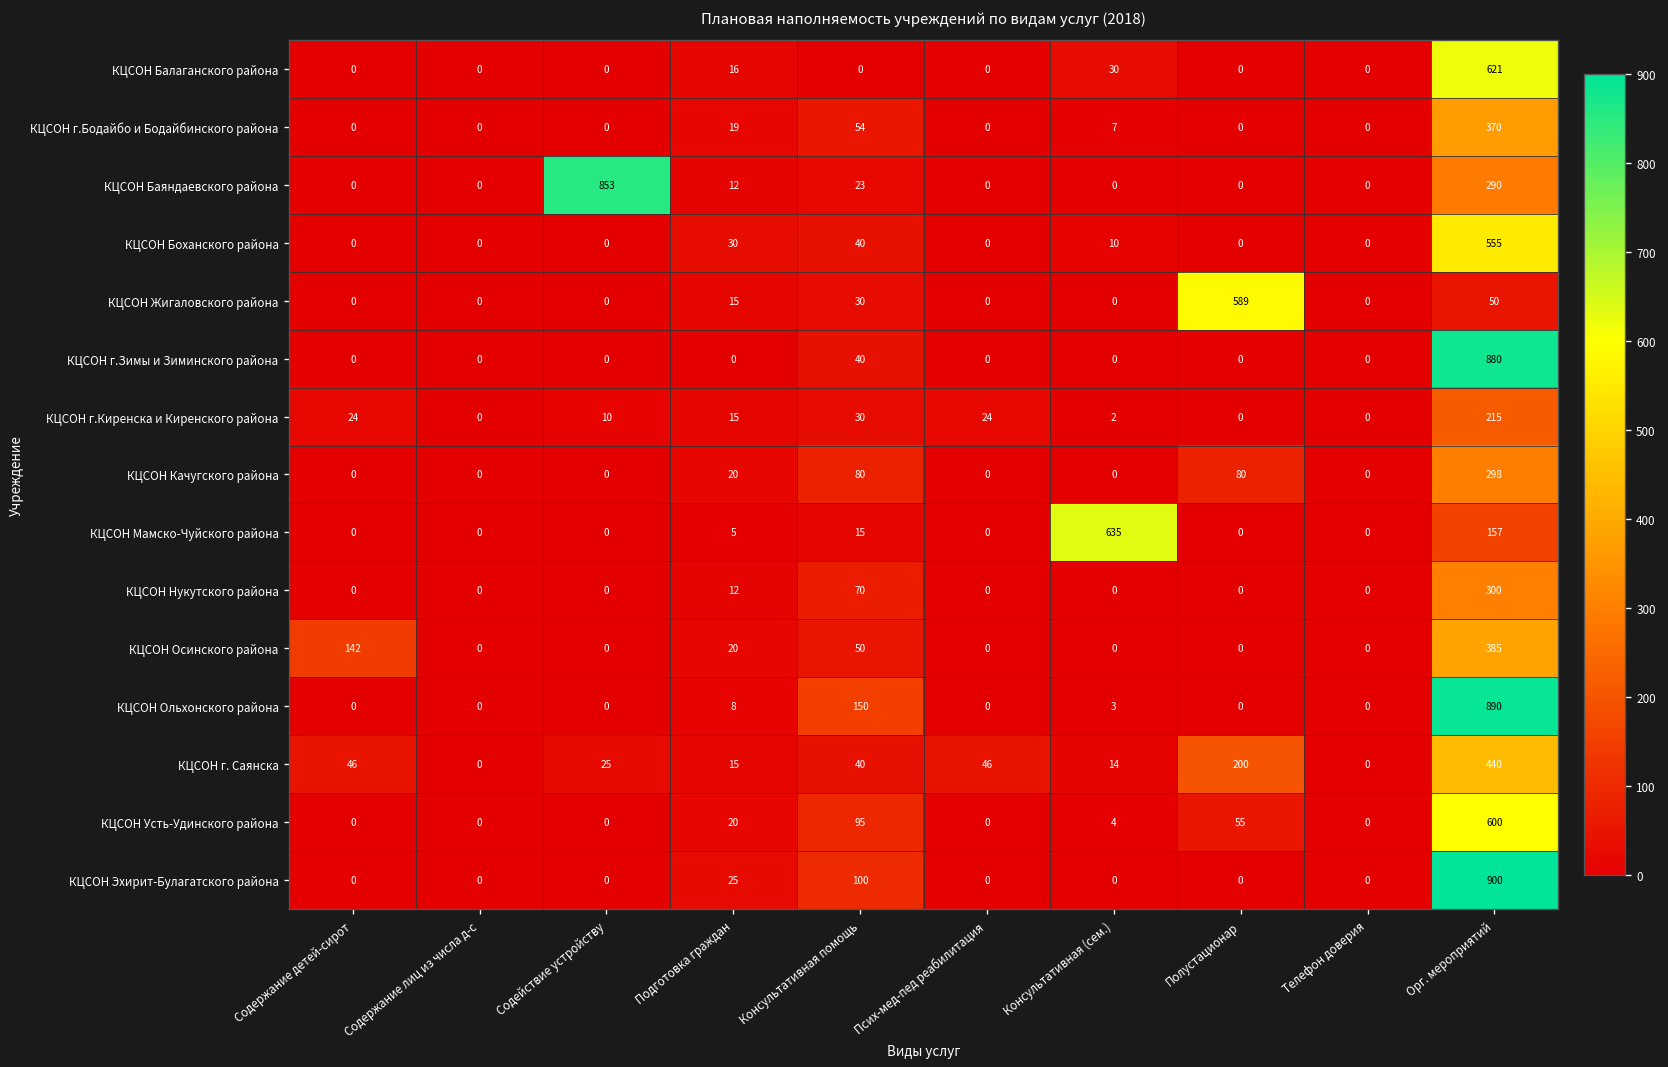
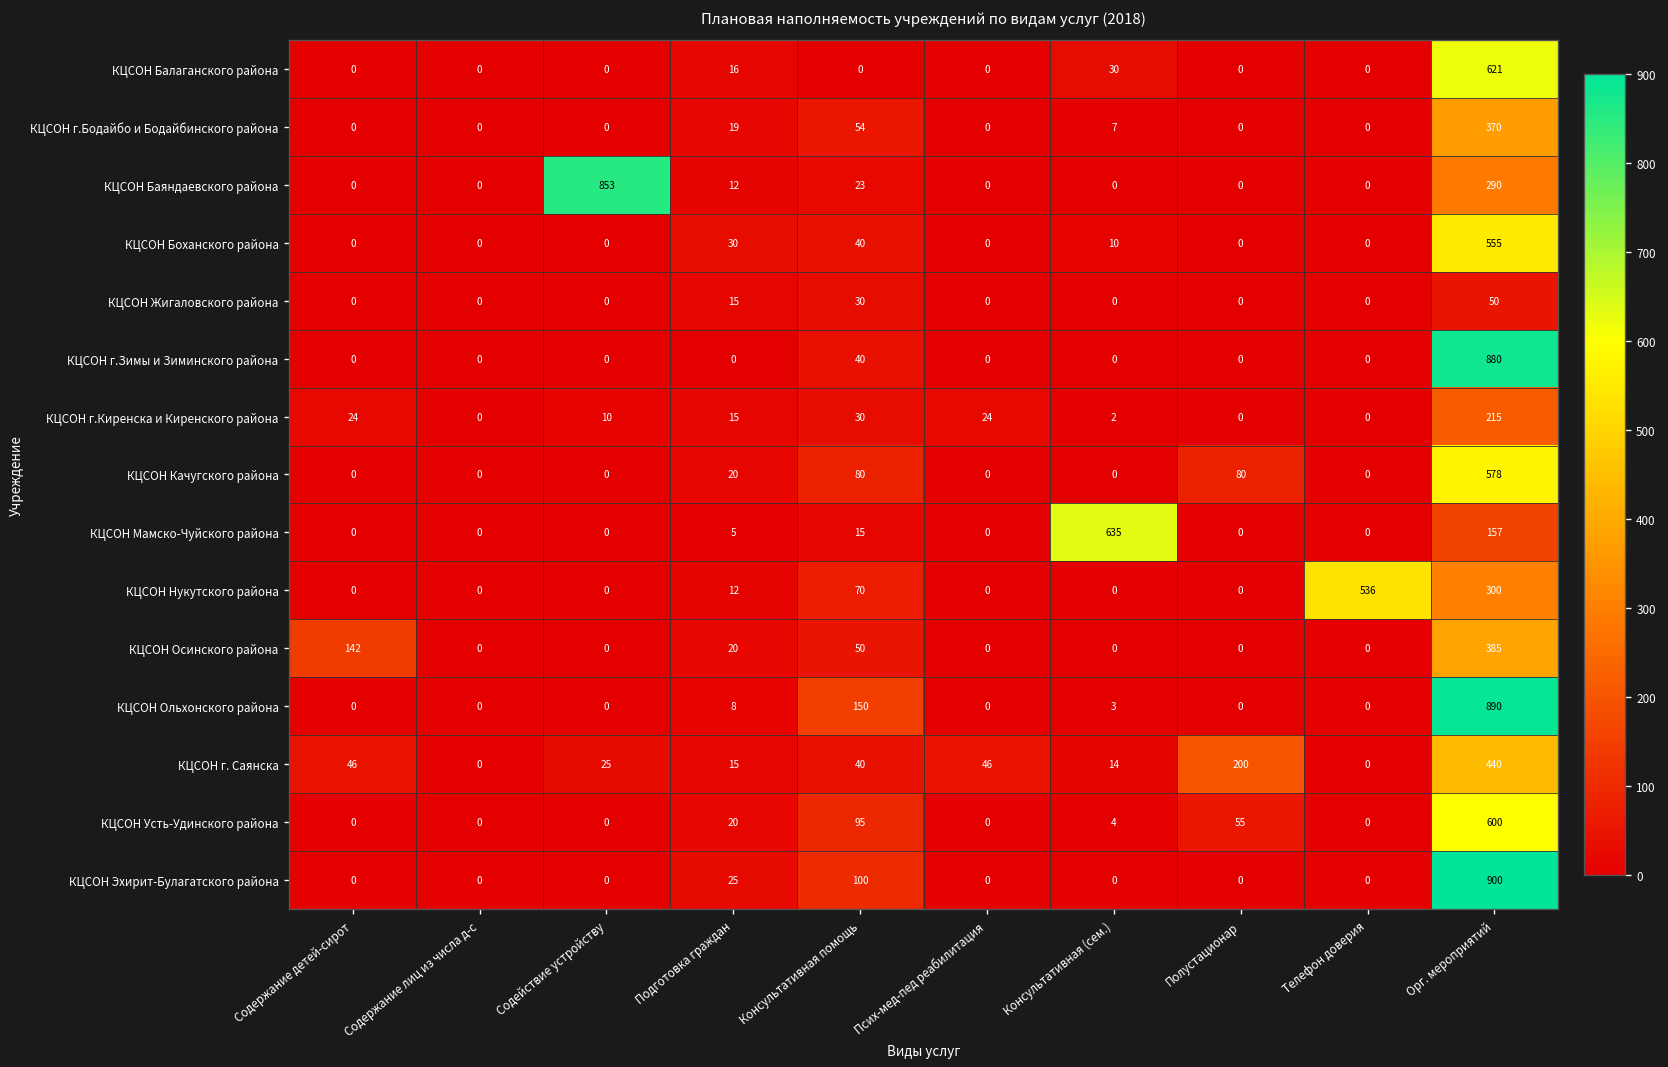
  {
    "КЦСОН Балаганского района": {
      "Содержание детей-сирот": 0,
      "Содержание лиц из числа д-с": 0,
      "Содействие устройству": 0,
      "Подготовка граждан": 16,
      "Консультативная помощь": 0,
      "Псих-мед-пед реабилитация": 0,
      "Консультативная (сем.)": 30,
      "Полустационар": 0,
      "Телефон доверия": 0,
      "Орг. мероприятий": 621
    },
    "КЦСОН г.Бодайбо и Бодайбинского района": {
      "Содержание детей-сирот": 0,
      "Содержание лиц из числа д-с": 0,
      "Содействие устройству": 0,
      "Подготовка граждан": 19,
      "Консультативная помощь": 54,
      "Псих-мед-пед реабилитация": 0,
      "Консультативная (сем.)": 7,
      "Полустационар": 0,
      "Телефон доверия": 0,
      "Орг. мероприятий": 370
    },
    "КЦСОН Баяндаевского района": {
      "Содержание детей-сирот": 0,
      "Содержание лиц из числа д-с": 0,
      "Содействие устройству": 853,
      "Подготовка граждан": 12,
      "Консультативная помощь": 23,
      "Псих-мед-пед реабилитация": 0,
      "Консультативная (сем.)": 0,
      "Полустационар": 0,
      "Телефон доверия": 0,
      "Орг. мероприятий": 290
    },
    "КЦСОН Боханского района": {
      "Содержание детей-сирот": 0,
      "Содержание лиц из числа д-с": 0,
      "Содействие устройству": 0,
      "Подготовка граждан": 30,
      "Консультативная помощь": 40,
      "Псих-мед-пед реабилитация": 0,
      "Консультативная (сем.)": 10,
      "Полустационар": 0,
      "Телефон доверия": 0,
      "Орг. мероприятий": 555
    },
    "КЦСОН Жигаловского района": {
      "Содержание детей-сирот": 0,
      "Содержание лиц из числа д-с": 0,
      "Содействие устройству": 0,
      "Подготовка граждан": 15,
      "Консультативная помощь": 30,
      "Псих-мед-пед реабилитация": 0,
      "Консультативная (сем.)": 0,
-     "Полустационар": 589,
+     "Полустационар": 0,
      "Телефон доверия": 0,
      "Орг. мероприятий": 50
    },
    "КЦСОН г.Зимы и Зиминского района": {
      "Содержание детей-сирот": 0,
      "Содержание лиц из числа д-с": 0,
      "Содействие устройству": 0,
      "Подготовка граждан": 0,
      "Консультативная помощь": 40,
      "Псих-мед-пед реабилитация": 0,
      "Консультативная (сем.)": 0,
      "Полустационар": 0,
      "Телефон доверия": 0,
      "Орг. мероприятий": 880
    },
    "КЦСОН г.Киренска и Киренского района": {
      "Содержание детей-сирот": 24,
      "Содержание лиц из числа д-с": 0,
      "Содействие устройству": 10,
      "Подготовка граждан": 15,
      "Консультативная помощь": 30,
      "Псих-мед-пед реабилитация": 24,
      "Консультативная (сем.)": 2,
      "Полустационар": 0,
      "Телефон доверия": 0,
      "Орг. мероприятий": 215
    },
    "КЦСОН Качугского района": {
      "Содержание детей-сирот": 0,
      "Содержание лиц из числа д-с": 0,
      "Содействие устройству": 0,
      "Подготовка граждан": 20,
      "Консультативная помощь": 80,
      "Псих-мед-пед реабилитация": 0,
      "Консультативная (сем.)": 0,
      "Полустационар": 80,
      "Телефон доверия": 0,
-     "Орг. мероприятий": 298
+     "Орг. мероприятий": 578
    },
    "КЦСОН Мамско-Чуйского района": {
      "Содержание детей-сирот": 0,
      "Содержание лиц из числа д-с": 0,
      "Содействие устройству": 0,
      "Подготовка граждан": 5,
      "Консультативная помощь": 15,
      "Псих-мед-пед реабилитация": 0,
      "Консультативная (сем.)": 635,
      "Полустационар": 0,
      "Телефон доверия": 0,
      "Орг. мероприятий": 157
    },
    "КЦСОН Нукутского района": {
      "Содержание детей-сирот": 0,
      "Содержание лиц из числа д-с": 0,
      "Содействие устройству": 0,
      "Подготовка граждан": 12,
      "Консультативная помощь": 70,
      "Псих-мед-пед реабилитация": 0,
      "Консультативная (сем.)": 0,
      "Полустационар": 0,
-     "Телефон доверия": 0,
+     "Телефон доверия": 536,
      "Орг. мероприятий": 300
    },
    "КЦСОН Осинского района": {
      "Содержание детей-сирот": 142,
      "Содержание лиц из числа д-с": 0,
      "Содействие устройству": 0,
      "Подготовка граждан": 20,
      "Консультативная помощь": 50,
      "Псих-мед-пед реабилитация": 0,
      "Консультативная (сем.)": 0,
      "Полустационар": 0,
      "Телефон доверия": 0,
      "Орг. мероприятий": 385
    },
    "КЦСОН Ольхонского района": {
      "Содержание детей-сирот": 0,
      "Содержание лиц из числа д-с": 0,
      "Содействие устройству": 0,
      "Подготовка граждан": 8,
      "Консультативная помощь": 150,
      "Псих-мед-пед реабилитация": 0,
      "Консультативная (сем.)": 3,
      "Полустационар": 0,
      "Телефон доверия": 0,
      "Орг. мероприятий": 890
    },
    "КЦСОН г. Саянска": {
      "Содержание детей-сирот": 46,
      "Содержание лиц из числа д-с": 0,
      "Содействие устройству": 25,
      "Подготовка граждан": 15,
      "Консультативная помощь": 40,
      "Псих-мед-пед реабилитация": 46,
      "Консультативная (сем.)": 14,
      "Полустационар": 200,
      "Телефон доверия": 0,
      "Орг. мероприятий": 440
    },
    "КЦСОН Усть-Удинского района": {
      "Содержание детей-сирот": 0,
      "Содержание лиц из числа д-с": 0,
      "Содействие устройству": 0,
      "Подготовка граждан": 20,
      "Консультативная помощь": 95,
      "Псих-мед-пед реабилитация": 0,
      "Консультативная (сем.)": 4,
      "Полустационар": 55,
      "Телефон доверия": 0,
      "Орг. мероприятий": 600
    },
    "КЦСОН Эхирит-Булагатского района": {
      "Содержание детей-сирот": 0,
      "Содержание лиц из числа д-с": 0,
      "Содействие устройству": 0,
      "Подготовка граждан": 25,
      "Консультативная помощь": 100,
      "Псих-мед-пед реабилитация": 0,
      "Консультативная (сем.)": 0,
      "Полустационар": 0,
      "Телефон доверия": 0,
      "Орг. мероприятий": 900
    }
  }
